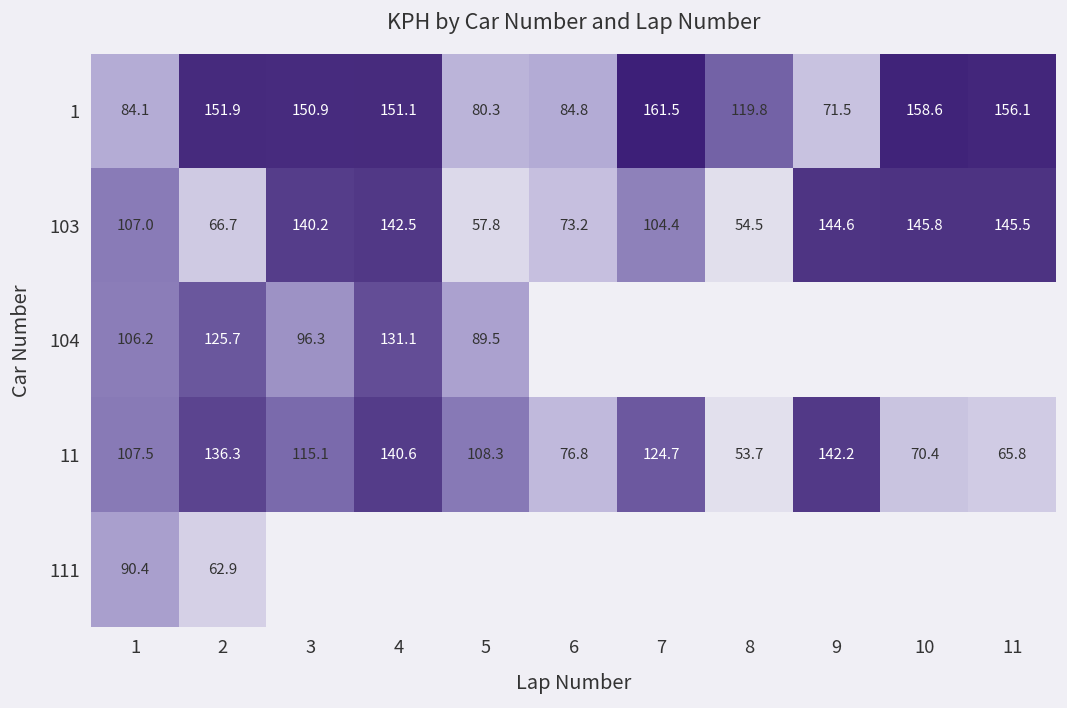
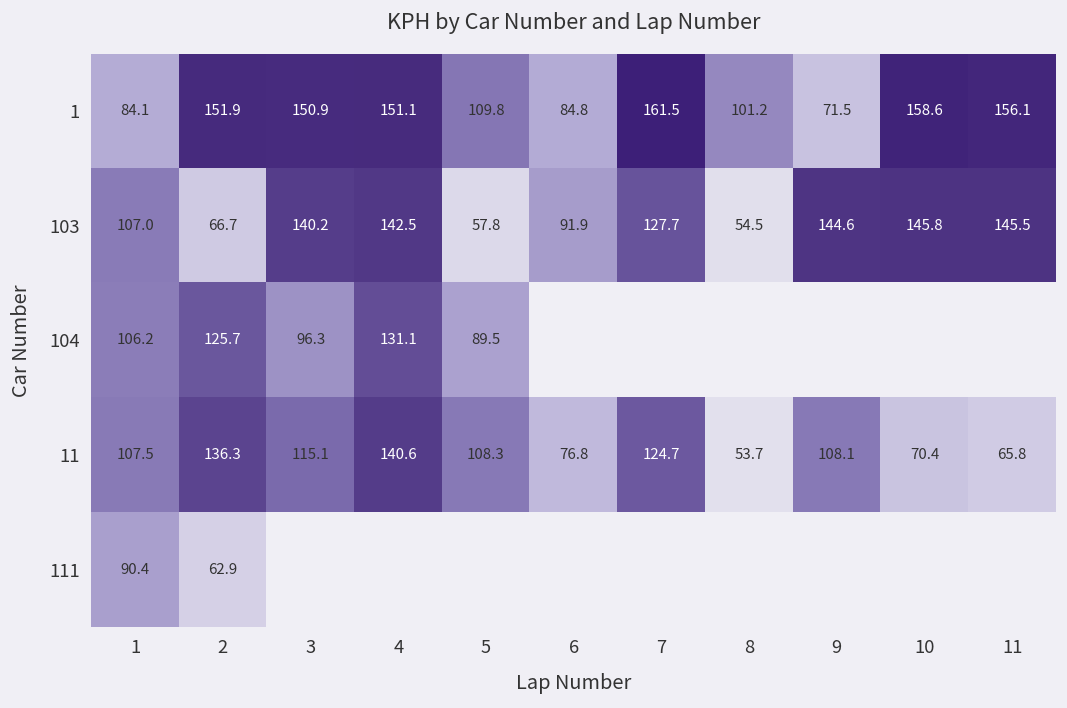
  {
    "1": {
      "1": 84.1,
      "2": 151.9,
      "3": 150.9,
      "4": 151.1,
-     "5": 80.3,
+     "5": 109.8,
      "6": 84.8,
      "7": 161.5,
-     "8": 119.8,
+     "8": 101.2,
      "9": 71.5,
      "10": 158.6,
      "11": 156.1
    },
    "103": {
      "1": 107.0,
      "2": 66.7,
      "3": 140.2,
      "4": 142.5,
      "5": 57.8,
-     "6": 73.2,
-     "7": 104.4,
+     "6": 91.9,
+     "7": 127.7,
      "8": 54.5,
      "9": 144.6,
      "10": 145.8,
      "11": 145.5
    },
    "104": {
      "1": 106.2,
      "2": 125.7,
      "3": 96.3,
      "4": 131.1,
      "5": 89.5
    },
    "11": {
      "1": 107.5,
      "2": 136.3,
      "3": 115.1,
      "4": 140.6,
      "5": 108.3,
      "6": 76.8,
      "7": 124.7,
      "8": 53.7,
-     "9": 142.2,
+     "9": 108.1,
      "10": 70.4,
      "11": 65.8
    },
    "111": {
      "1": 90.4,
      "2": 62.9
    }
  }
